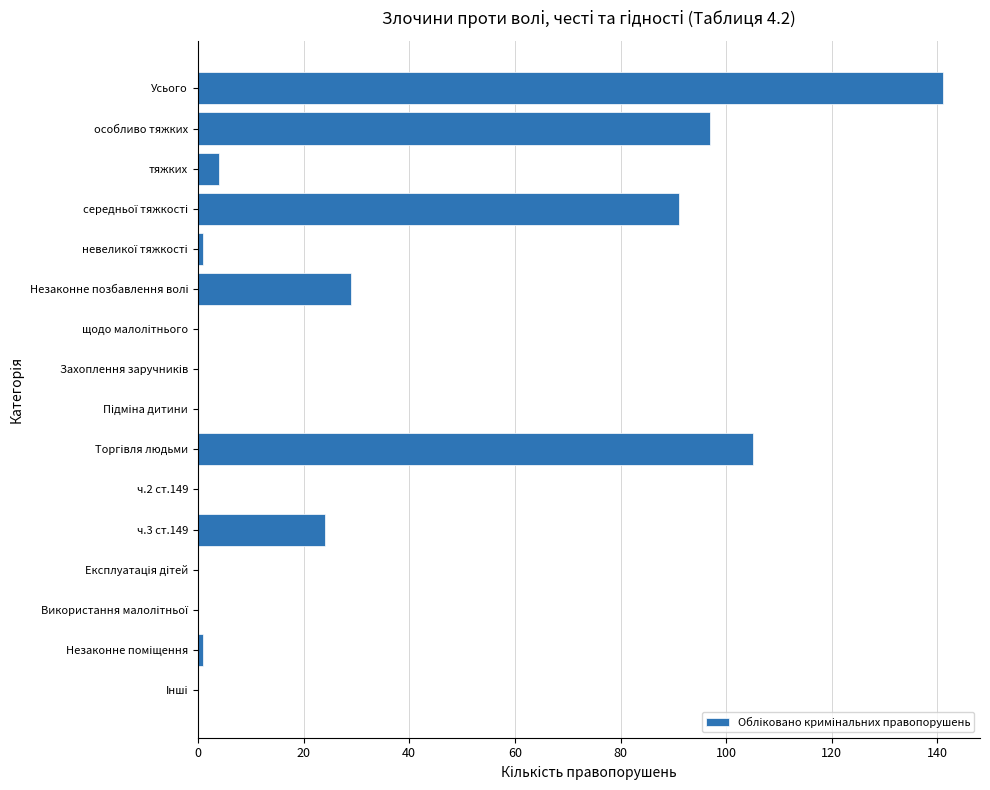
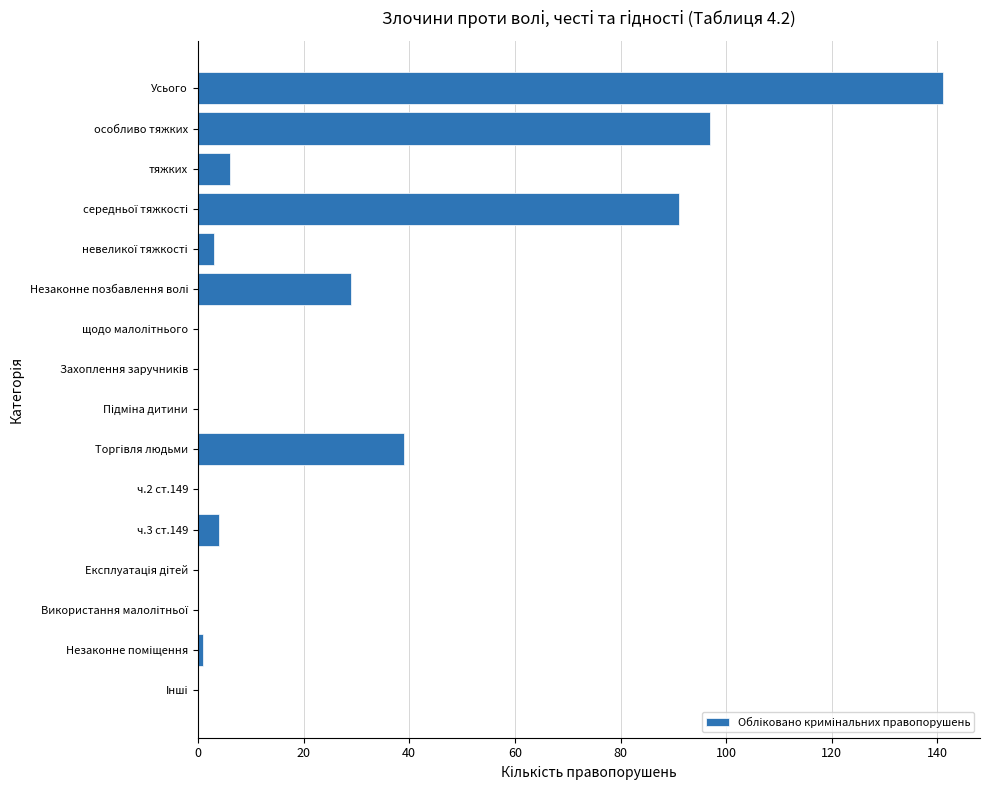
  {
    "Усього": 141,
    "особливо тяжких": 97,
-   "тяжких": 4,
+   "тяжких": 6,
    "середньої тяжкості": 91,
-   "невеликої тяжкості": 1,
+   "невеликої тяжкості": 3,
    "Незаконне позбавлення волі": 29,
    "щодо малолітнього": 0,
    "Захоплення заручників": 0,
    "Підміна дитини": 0,
-   "Торгівля людьми": 105,
+   "Торгівля людьми": 39,
    "ч.2 ст.149": 0,
-   "ч.3 ст.149": 24,
+   "ч.3 ст.149": 4,
    "Експлуатація дітей": 0,
    "Використання малолітньої": 0,
    "Незаконне поміщення": 1,
    "Інші": 0
  }
